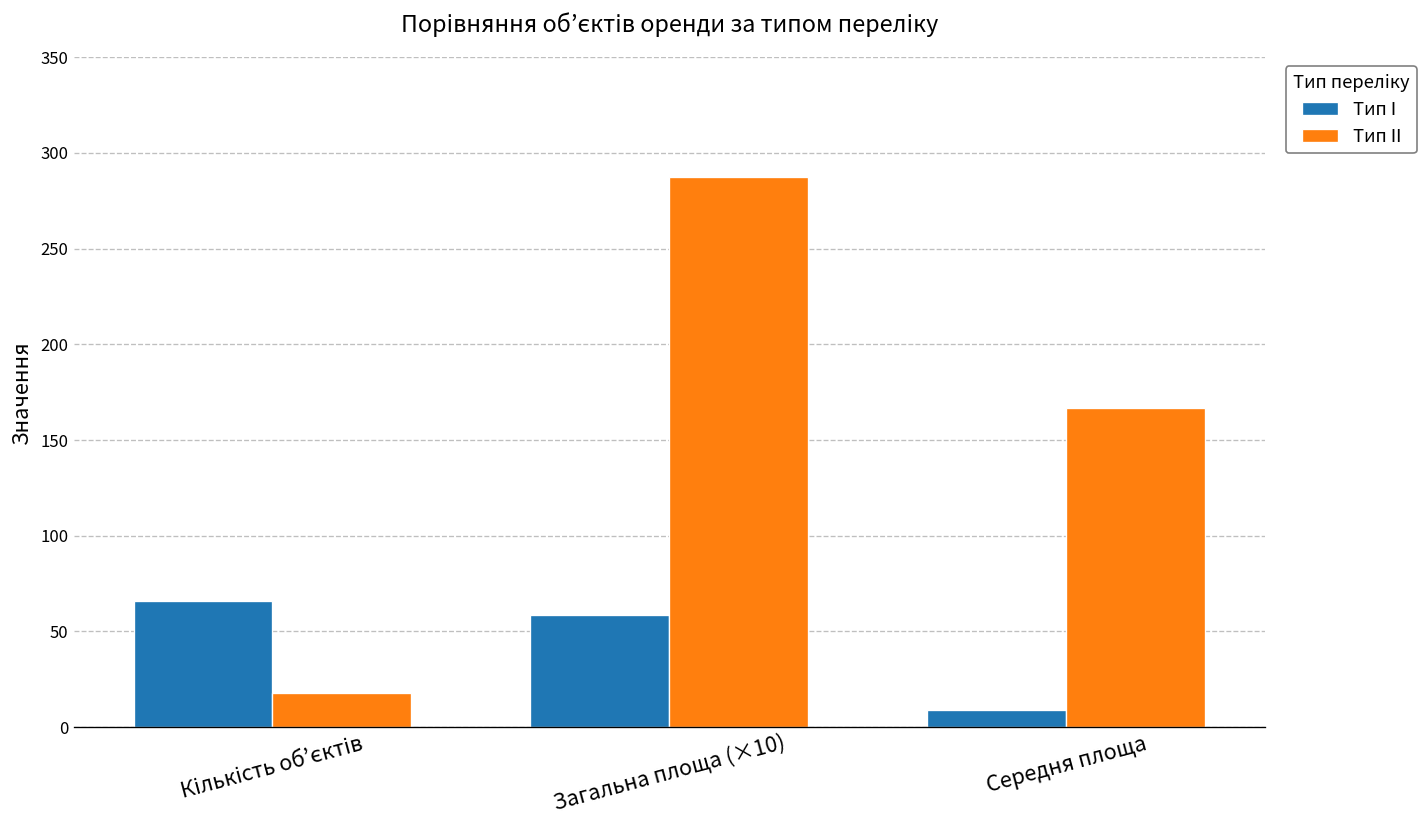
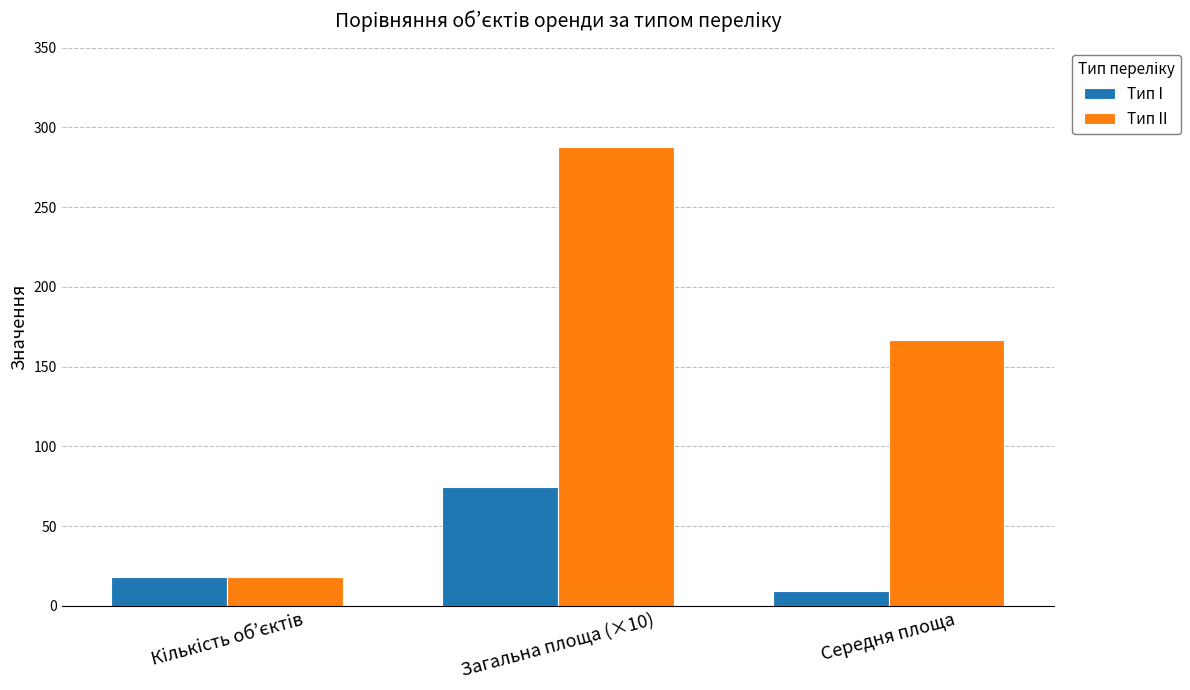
  {
    "Тип І": {
-     "Кількість об’єктів": 66,
-     "Загальна площа (×10)": 58,
+     "Кількість об’єктів": 18,
+     "Загальна площа (×10)": 74,
      "Середня площа": 9
    },
    "Тип ІІ": {
      "Кількість об’єктів": 18,
      "Загальна площа (×10)": 288,
      "Середня площа": 167
    }
  }
